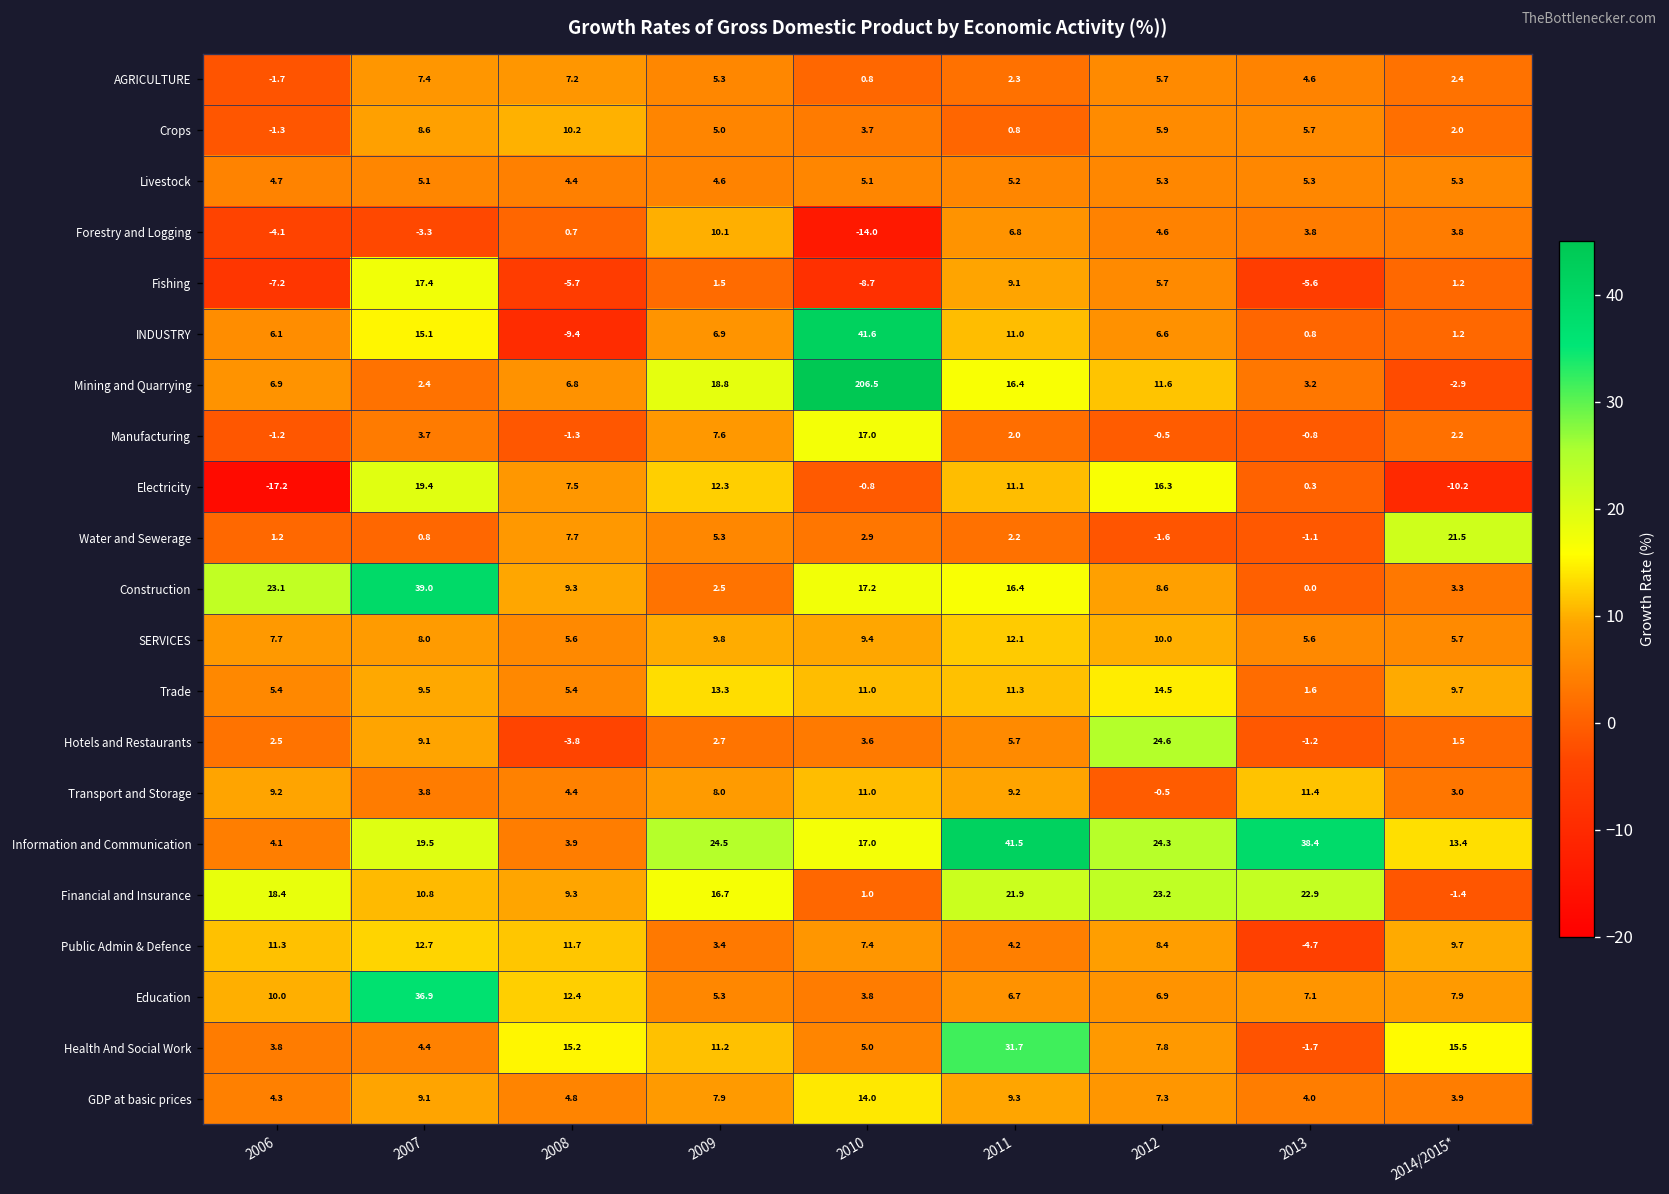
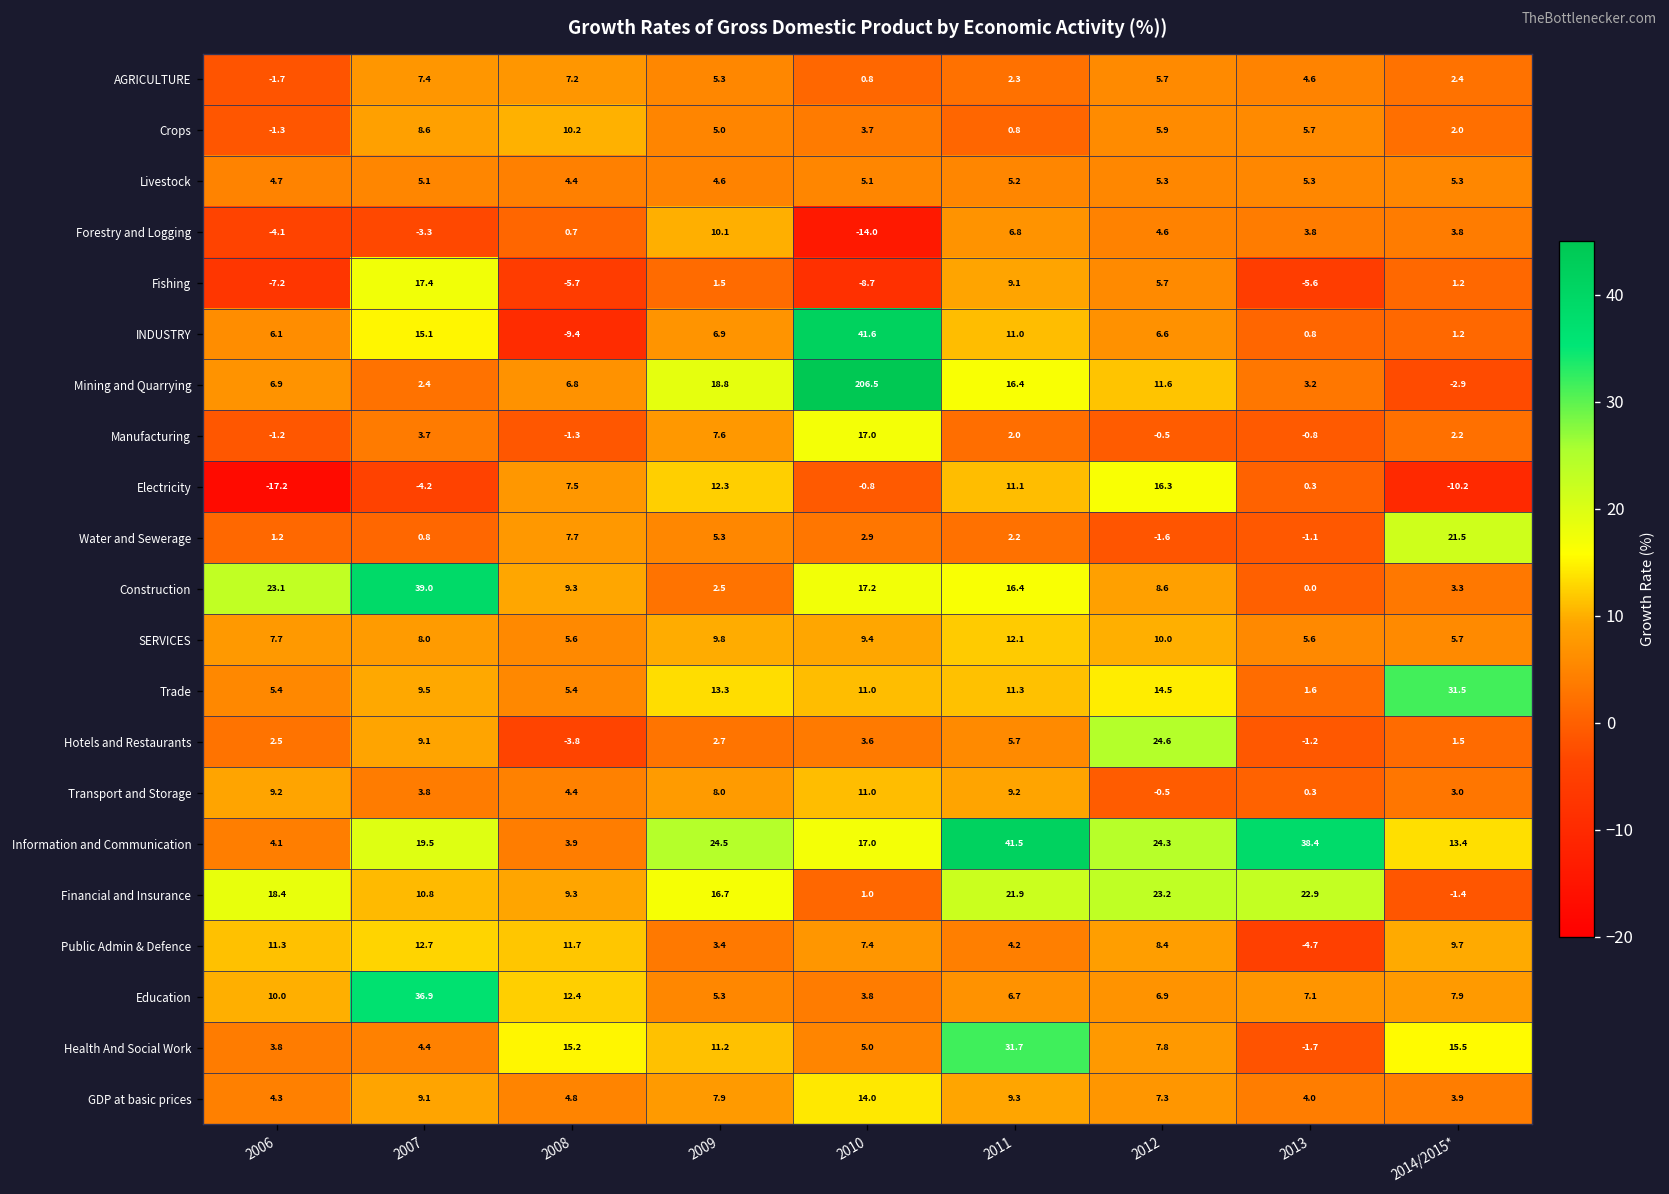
  {
    "AGRICULTURE": {
      "2006": -1.7,
      "2007": 7.4,
      "2008": 7.2,
      "2009": 5.3,
      "2010": 0.8,
      "2011": 2.3,
      "2012": 5.7,
      "2013": 4.6,
      "2014/2015*": 2.4
    },
    "Crops": {
      "2006": -1.3,
      "2007": 8.6,
      "2008": 10.2,
      "2009": 5.0,
      "2010": 3.7,
      "2011": 0.8,
      "2012": 5.9,
      "2013": 5.7,
      "2014/2015*": 2.0
    },
    "Livestock": {
      "2006": 4.7,
      "2007": 5.1,
      "2008": 4.4,
      "2009": 4.6,
      "2010": 5.1,
      "2011": 5.2,
      "2012": 5.3,
      "2013": 5.3,
      "2014/2015*": 5.3
    },
    "Forestry and Logging": {
      "2006": -4.1,
      "2007": -3.3,
      "2008": 0.7,
      "2009": 10.1,
      "2010": -14.0,
      "2011": 6.8,
      "2012": 4.6,
      "2013": 3.8,
      "2014/2015*": 3.8
    },
    "Fishing": {
      "2006": -7.2,
      "2007": 17.4,
      "2008": -5.7,
      "2009": 1.5,
      "2010": -8.7,
      "2011": 9.1,
      "2012": 5.7,
      "2013": -5.6,
      "2014/2015*": 1.2
    },
    "INDUSTRY": {
      "2006": 6.1,
      "2007": 15.1,
      "2008": -9.4,
      "2009": 6.9,
      "2010": 41.6,
      "2011": 11.0,
      "2012": 6.6,
      "2013": 0.8,
      "2014/2015*": 1.2
    },
    "Mining and Quarrying": {
      "2006": 6.9,
      "2007": 2.4,
      "2008": 6.8,
      "2009": 18.8,
      "2010": 206.5,
      "2011": 16.4,
      "2012": 11.6,
      "2013": 3.2,
      "2014/2015*": -2.9
    },
    "Manufacturing": {
      "2006": -1.2,
      "2007": 3.7,
      "2008": -1.3,
      "2009": 7.6,
      "2010": 17.0,
      "2011": 2.0,
      "2012": -0.5,
      "2013": -0.8,
      "2014/2015*": 2.2
    },
    "Electricity": {
      "2006": -17.2,
-     "2007": 19.4,
+     "2007": -4.2,
      "2008": 7.5,
      "2009": 12.3,
      "2010": -0.8,
      "2011": 11.1,
      "2012": 16.3,
      "2013": 0.3,
      "2014/2015*": -10.2
    },
    "Water and Sewerage": {
      "2006": 1.2,
      "2007": 0.8,
      "2008": 7.7,
      "2009": 5.3,
      "2010": 2.9,
      "2011": 2.2,
      "2012": -1.6,
      "2013": -1.1,
      "2014/2015*": 21.5
    },
    "Construction": {
      "2006": 23.1,
      "2007": 39.0,
      "2008": 9.3,
      "2009": 2.5,
      "2010": 17.2,
      "2011": 16.4,
      "2012": 8.6,
      "2013": 0.0,
      "2014/2015*": 3.3
    },
    "SERVICES": {
      "2006": 7.7,
      "2007": 8.0,
      "2008": 5.6,
      "2009": 9.8,
      "2010": 9.4,
      "2011": 12.1,
      "2012": 10.0,
      "2013": 5.6,
      "2014/2015*": 5.7
    },
    "Trade": {
      "2006": 5.4,
      "2007": 9.5,
      "2008": 5.4,
      "2009": 13.3,
      "2010": 11.0,
      "2011": 11.3,
      "2012": 14.5,
      "2013": 1.6,
-     "2014/2015*": 9.7
+     "2014/2015*": 31.5
    },
    "Hotels and Restaurants": {
      "2006": 2.5,
      "2007": 9.1,
      "2008": -3.8,
      "2009": 2.7,
      "2010": 3.6,
      "2011": 5.7,
      "2012": 24.6,
      "2013": -1.2,
      "2014/2015*": 1.5
    },
    "Transport and Storage": {
      "2006": 9.2,
      "2007": 3.8,
      "2008": 4.4,
      "2009": 8.0,
      "2010": 11.0,
      "2011": 9.2,
      "2012": -0.5,
-     "2013": 11.4,
+     "2013": 0.3,
      "2014/2015*": 3.0
    },
    "Information and Communication": {
      "2006": 4.1,
      "2007": 19.5,
      "2008": 3.9,
      "2009": 24.5,
      "2010": 17.0,
      "2011": 41.5,
      "2012": 24.3,
      "2013": 38.4,
      "2014/2015*": 13.4
    },
    "Financial and Insurance": {
      "2006": 18.4,
      "2007": 10.8,
      "2008": 9.3,
      "2009": 16.7,
      "2010": 1.0,
      "2011": 21.9,
      "2012": 23.2,
      "2013": 22.9,
      "2014/2015*": -1.4
    },
    "Public Admin & Defence": {
      "2006": 11.3,
      "2007": 12.7,
      "2008": 11.7,
      "2009": 3.4,
      "2010": 7.4,
      "2011": 4.2,
      "2012": 8.4,
      "2013": -4.7,
      "2014/2015*": 9.7
    },
    "Education": {
      "2006": 10.0,
      "2007": 36.9,
      "2008": 12.4,
      "2009": 5.3,
      "2010": 3.8,
      "2011": 6.7,
      "2012": 6.9,
      "2013": 7.1,
      "2014/2015*": 7.9
    },
    "Health And Social Work": {
      "2006": 3.8,
      "2007": 4.4,
      "2008": 15.2,
      "2009": 11.2,
      "2010": 5.0,
      "2011": 31.7,
      "2012": 7.8,
      "2013": -1.7,
      "2014/2015*": 15.5
    },
    "GDP at basic prices": {
      "2006": 4.3,
      "2007": 9.1,
      "2008": 4.8,
      "2009": 7.9,
      "2010": 14.0,
      "2011": 9.3,
      "2012": 7.3,
      "2013": 4.0,
      "2014/2015*": 3.9
    }
  }
